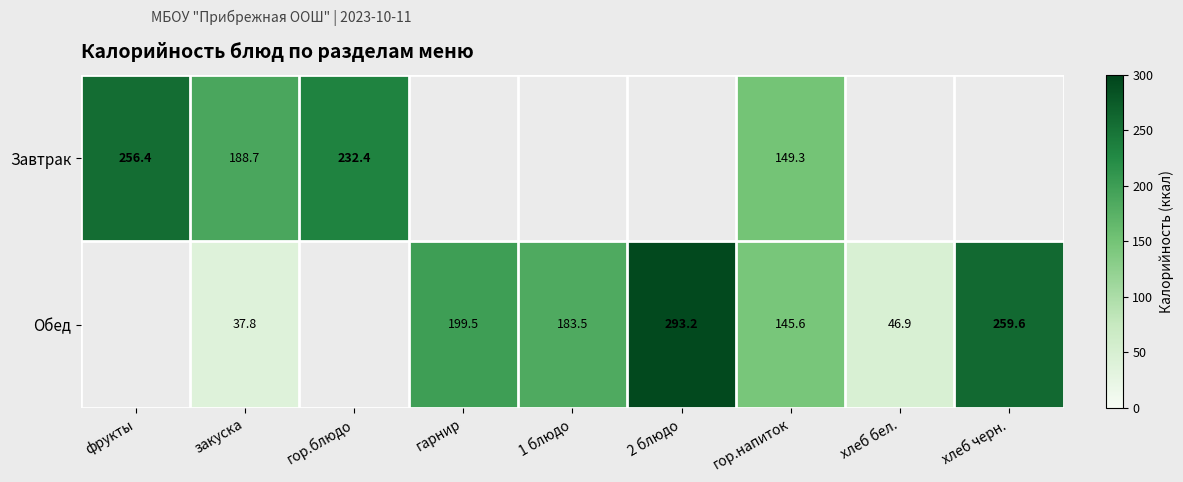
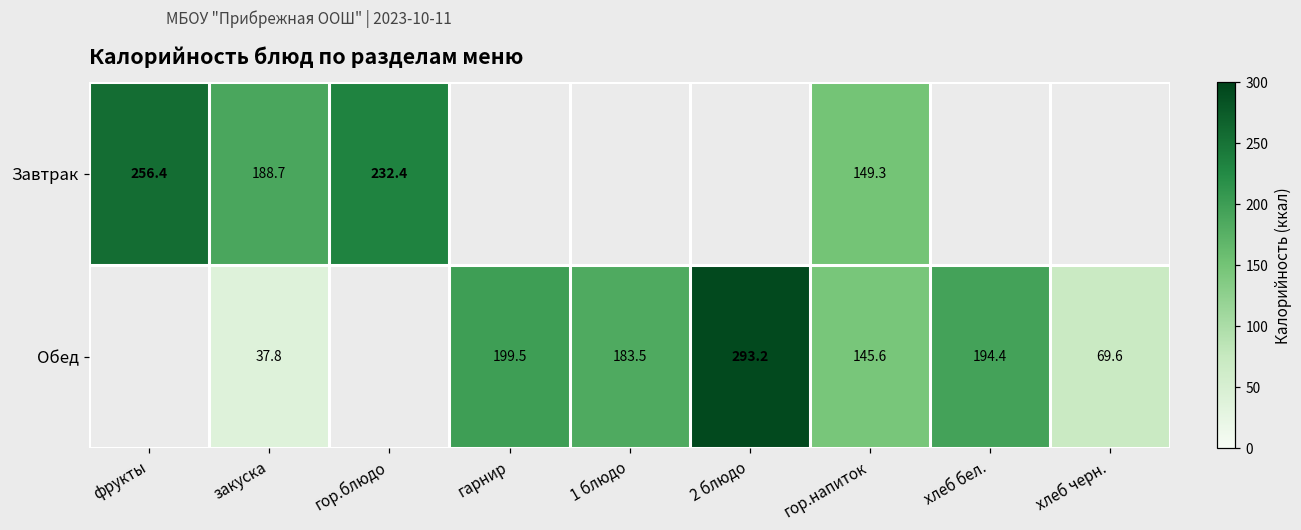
  {
    "Завтрак": {
      "фрукты": 256.4,
      "закуска": 188.7,
      "гор.блюдо": 232.4,
      "гор.напиток": 149.3
    },
    "Обед": {
      "закуска": 37.8,
      "гарнир": 199.5,
      "1 блюдо": 183.5,
      "2 блюдо": 293.2,
      "гор.напиток": 145.6,
-     "хлеб бел.": 46.9,
-     "хлеб черн.": 259.6
+     "хлеб бел.": 194.4,
+     "хлеб черн.": 69.6
    }
  }
